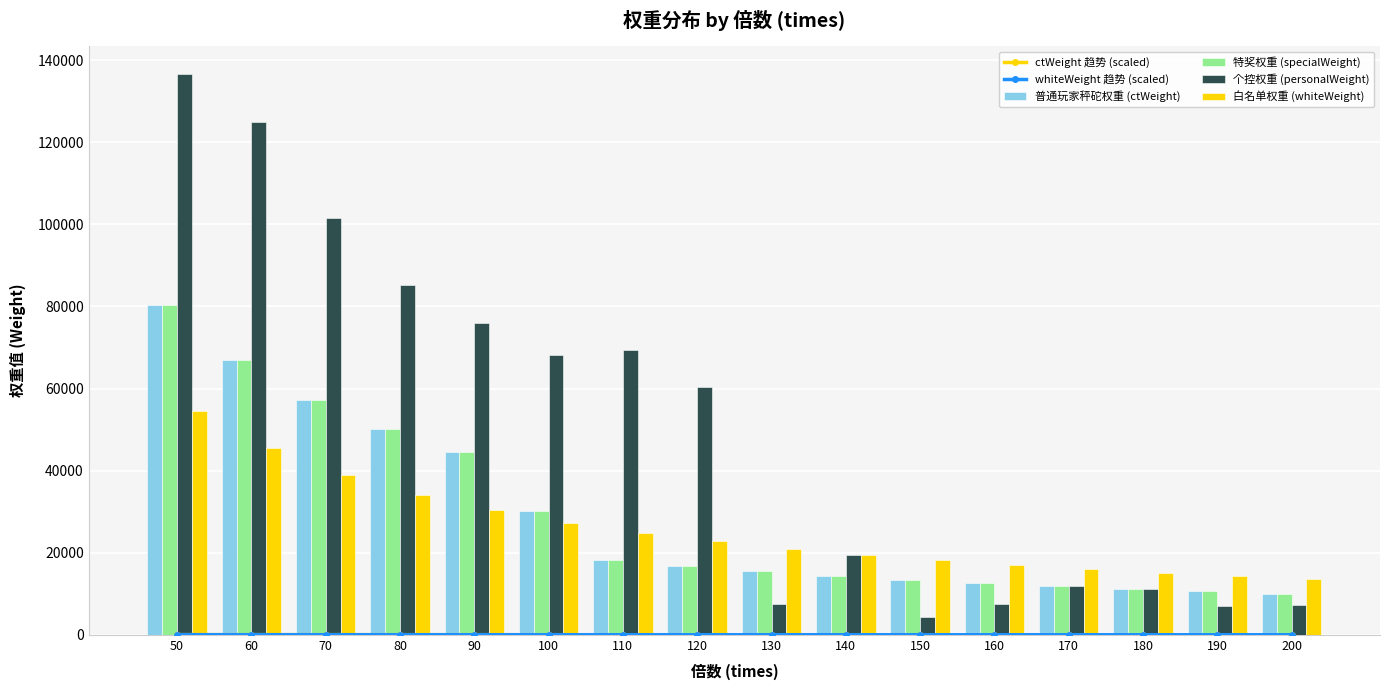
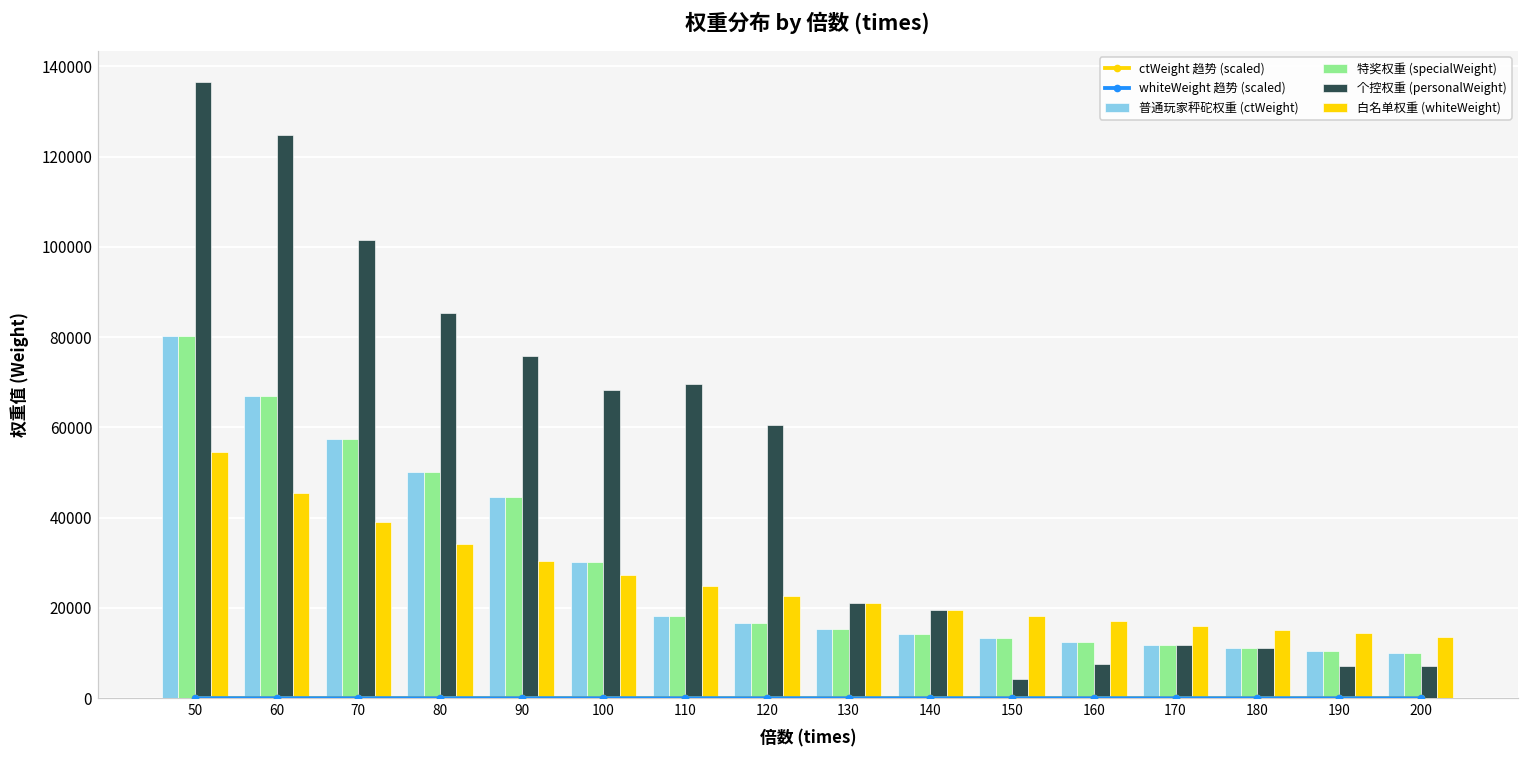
  {
    "普通玩家秤砣权重 (ctWeight)": {
      "50": 80000,
      "60": 67000,
      "70": 57000,
      "80": 50000,
      "90": 45000,
      "100": 30000,
      "110": 18000,
      "120": 17000,
      "130": 15000,
      "140": 14000,
      "150": 13000,
      "160": 13000,
      "170": 12000,
      "180": 11000,
      "190": 11000,
      "200": 10000
    },
    "whiteWeight 趋势 (scaled)": {
      "50": 0,
      "60": 0,
      "70": 0,
      "80": 0,
      "90": 0,
      "100": 0,
      "110": 0,
      "120": 0,
      "130": 0,
      "140": 0,
      "150": 0,
      "160": 0,
      "170": 0,
      "180": 0,
      "190": 0,
      "200": 0
    },
    "特奖权重 (specialWeight)": {
      "50": 80000,
      "60": 67000,
      "70": 57000,
      "80": 50000,
      "90": 45000,
      "100": 30000,
      "110": 18000,
      "120": 17000,
      "130": 15000,
      "140": 14000,
      "150": 13000,
      "160": 13000,
      "170": 12000,
      "180": 11000,
      "190": 11000,
      "200": 10000
    },
    "个控权重 (personalWeight)": {
      "50": 137000,
      "60": 125000,
      "70": 102000,
      "80": 85000,
      "90": 76000,
      "100": 68000,
      "110": 70000,
      "120": 60000,
-     "130": 8000,
+     "130": 21000,
      "140": 20000,
      "150": 4000,
      "160": 7000,
      "170": 12000,
      "180": 11000,
      "190": 7000,
      "200": 7000
    },
    "白名单权重 (whiteWeight)": {
      "50": 55000,
      "60": 46000,
      "70": 39000,
      "80": 34000,
      "90": 30000,
      "100": 27000,
      "110": 25000,
      "120": 23000,
      "130": 21000,
      "140": 20000,
      "150": 18000,
      "160": 17000,
      "170": 16000,
      "180": 15000,
      "190": 14000,
      "200": 14000
    }
  }
